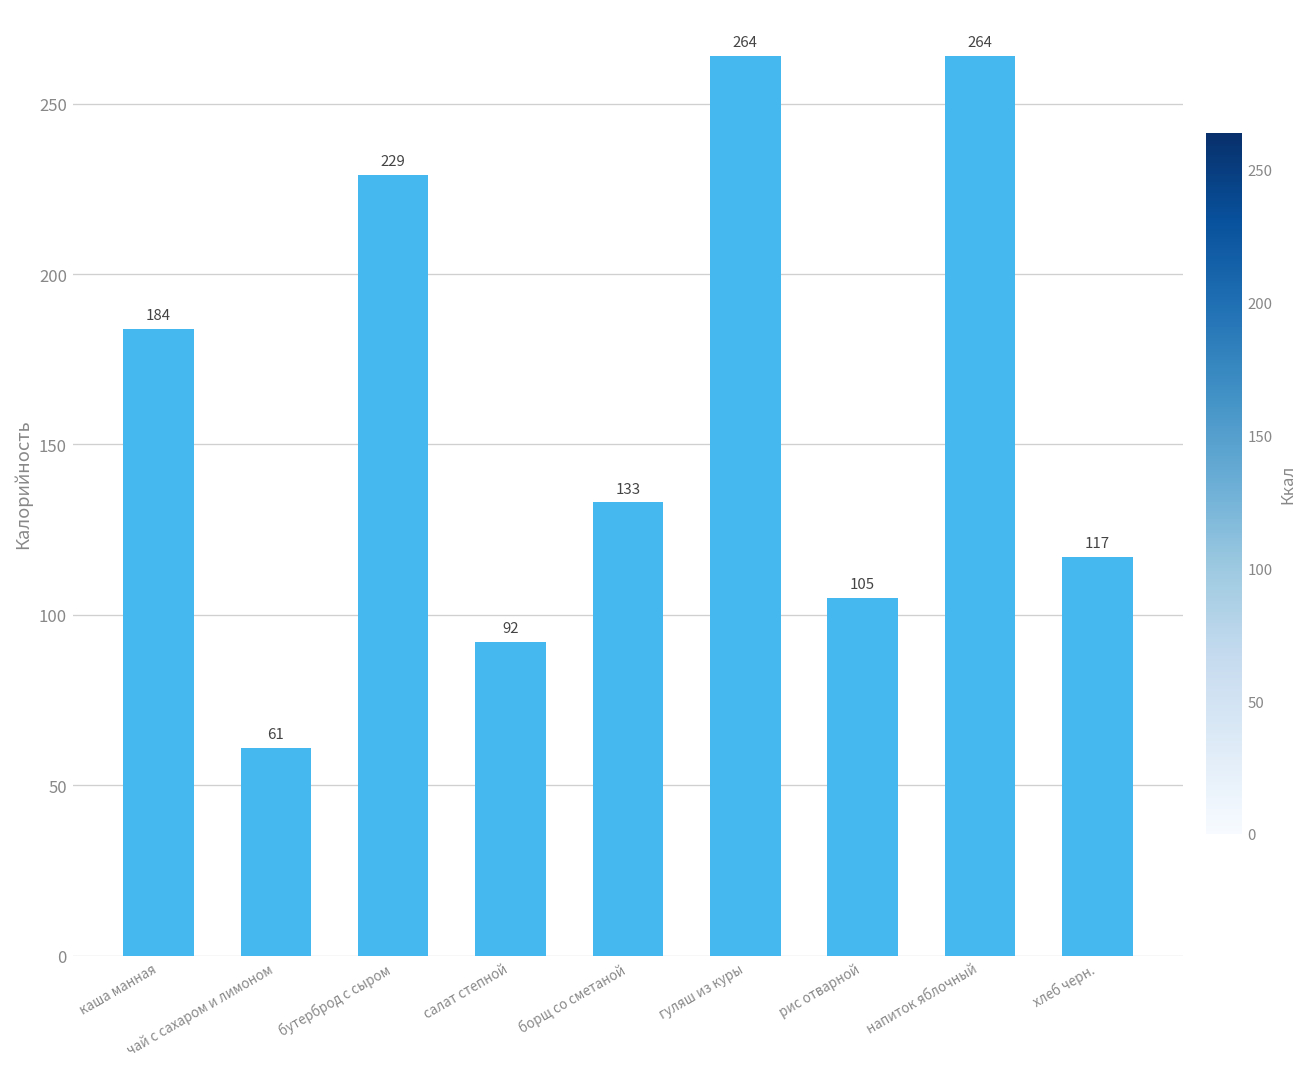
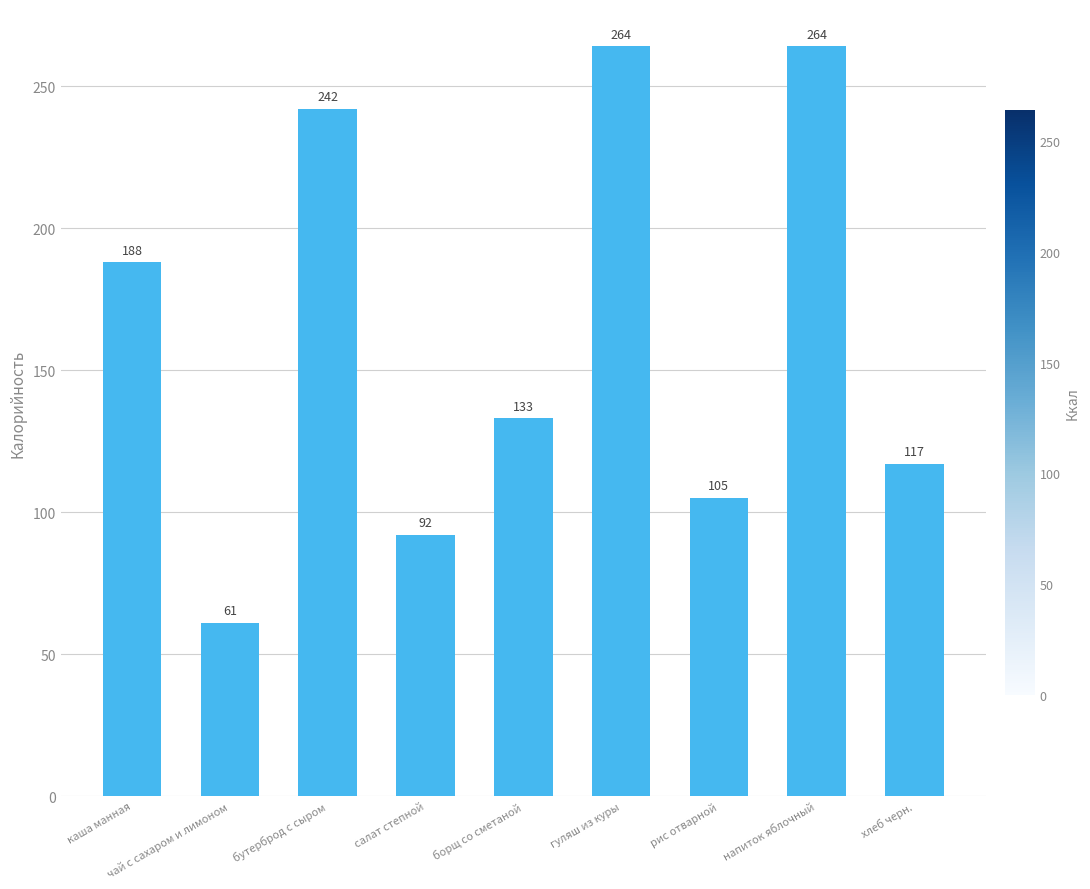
  {
-   "каша манная": 184,
+   "каша манная": 188,
    "чай с сахаром и лимоном": 61,
-   "бутерброд с сыром": 229,
+   "бутерброд с сыром": 242,
    "салат степной": 92,
    "борщ со сметаной": 133,
    "гуляш из куры": 264,
    "рис отварной": 105,
    "напиток яблочный": 264,
    "хлеб черн.": 117
  }
